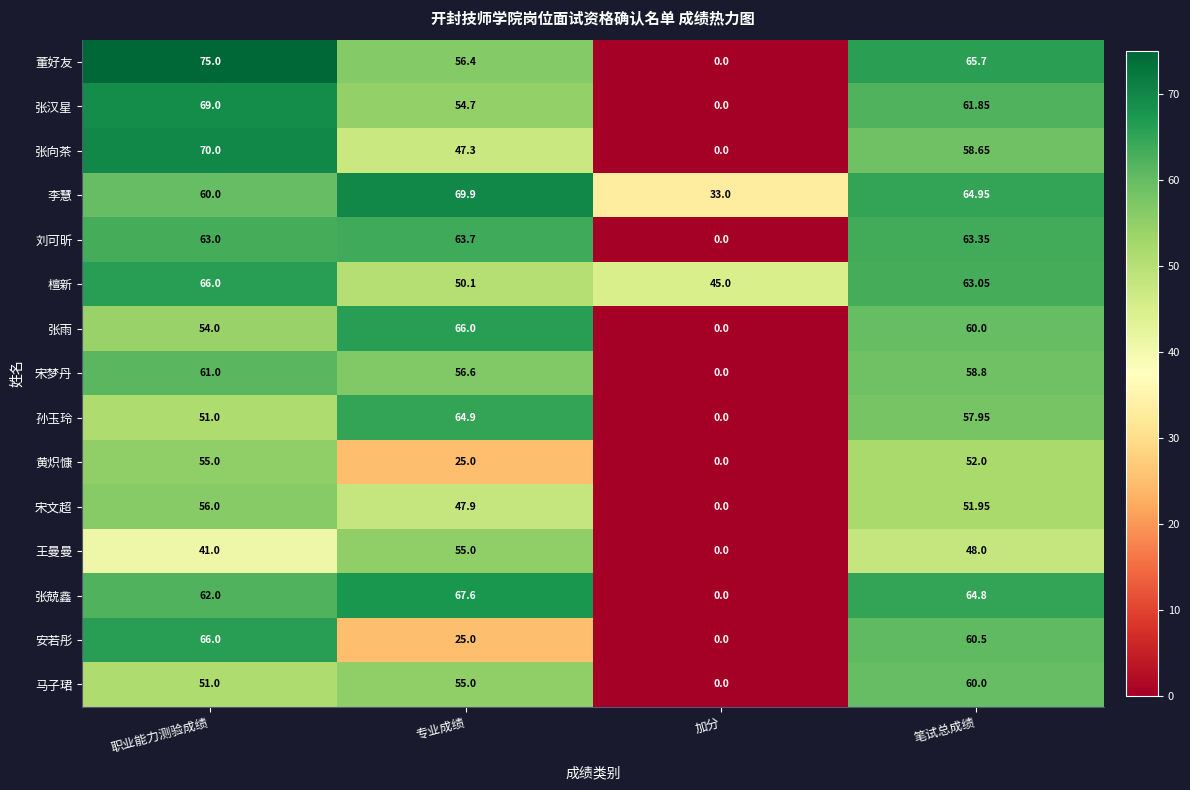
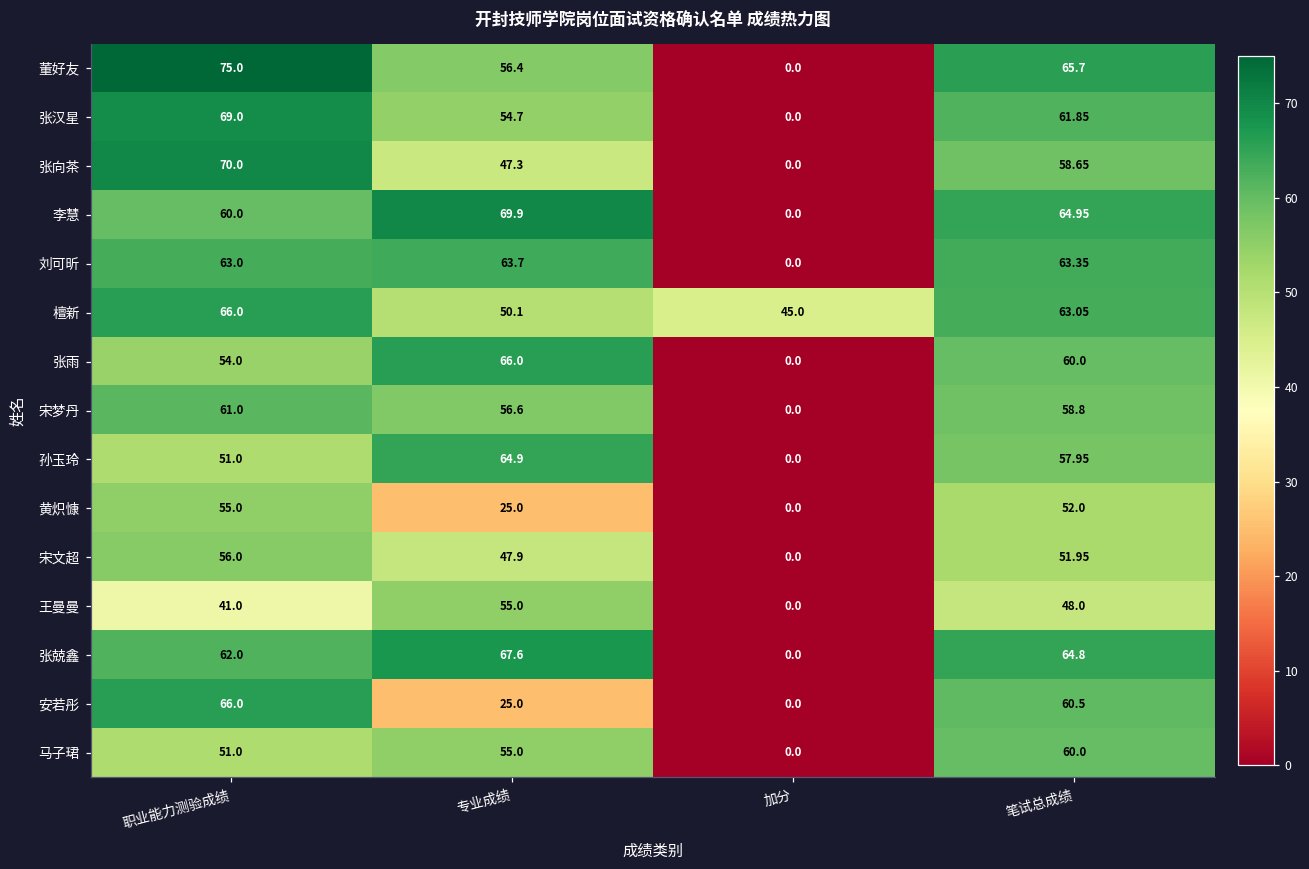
  {
    "董好友": {
      "职业能力测验成绩": 75.0,
      "专业成绩": 56.4,
      "加分": 0.0,
      "笔试总成绩": 65.7
    },
    "张汉星": {
      "职业能力测验成绩": 69.0,
      "专业成绩": 54.7,
      "加分": 0.0,
      "笔试总成绩": 61.85
    },
    "张向茶": {
      "职业能力测验成绩": 70.0,
      "专业成绩": 47.3,
      "加分": 0.0,
      "笔试总成绩": 58.65
    },
    "李慧": {
      "职业能力测验成绩": 60.0,
      "专业成绩": 69.9,
-     "加分": 33.0,
+     "加分": 0.0,
      "笔试总成绩": 64.95
    },
    "刘可昕": {
      "职业能力测验成绩": 63.0,
      "专业成绩": 63.7,
      "加分": 0.0,
      "笔试总成绩": 63.35
    },
    "檀新": {
      "职业能力测验成绩": 66.0,
      "专业成绩": 50.1,
      "加分": 45.0,
      "笔试总成绩": 63.05
    },
    "张雨": {
      "职业能力测验成绩": 54.0,
      "专业成绩": 66.0,
      "加分": 0.0,
      "笔试总成绩": 60.0
    },
    "宋梦丹": {
      "职业能力测验成绩": 61.0,
      "专业成绩": 56.6,
      "加分": 0.0,
      "笔试总成绩": 58.8
    },
    "孙玉玲": {
      "职业能力测验成绩": 51.0,
      "专业成绩": 64.9,
      "加分": 0.0,
      "笔试总成绩": 57.95
    },
    "黄炽慷": {
      "职业能力测验成绩": 55.0,
      "专业成绩": 25.0,
      "加分": 0.0,
      "笔试总成绩": 52.0
    },
    "宋文超": {
      "职业能力测验成绩": 56.0,
      "专业成绩": 47.9,
      "加分": 0.0,
      "笔试总成绩": 51.95
    },
    "王曼曼": {
      "职业能力测验成绩": 41.0,
      "专业成绩": 55.0,
      "加分": 0.0,
      "笔试总成绩": 48.0
    },
    "张兢鑫": {
      "职业能力测验成绩": 62.0,
      "专业成绩": 67.6,
      "加分": 0.0,
      "笔试总成绩": 64.8
    },
    "安若彤": {
      "职业能力测验成绩": 66.0,
      "专业成绩": 25.0,
      "加分": 0.0,
      "笔试总成绩": 60.5
    },
    "马子珺": {
      "职业能力测验成绩": 51.0,
      "专业成绩": 55.0,
      "加分": 0.0,
      "笔试总成绩": 60.0
    }
  }
